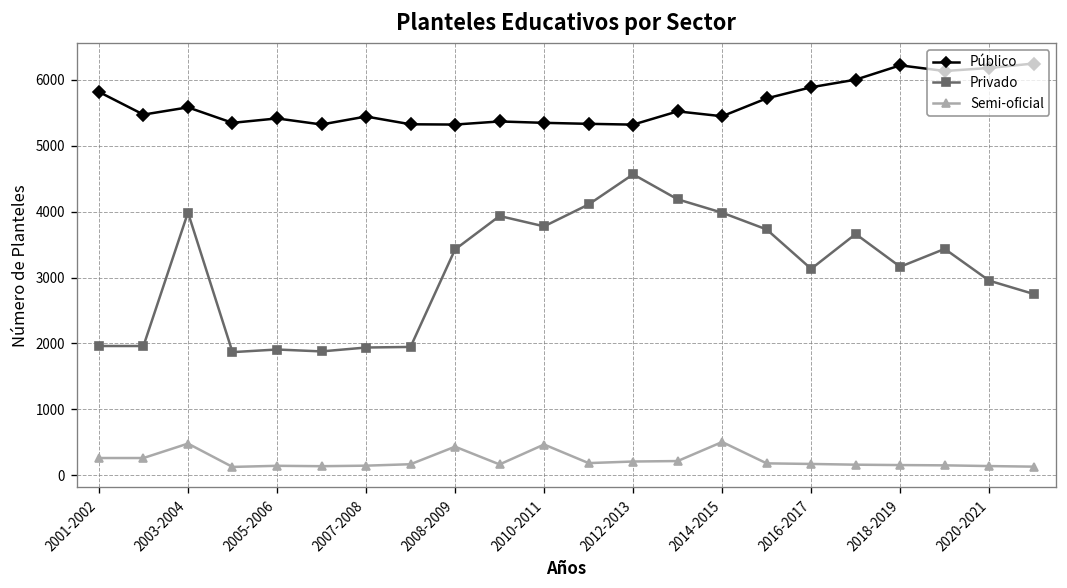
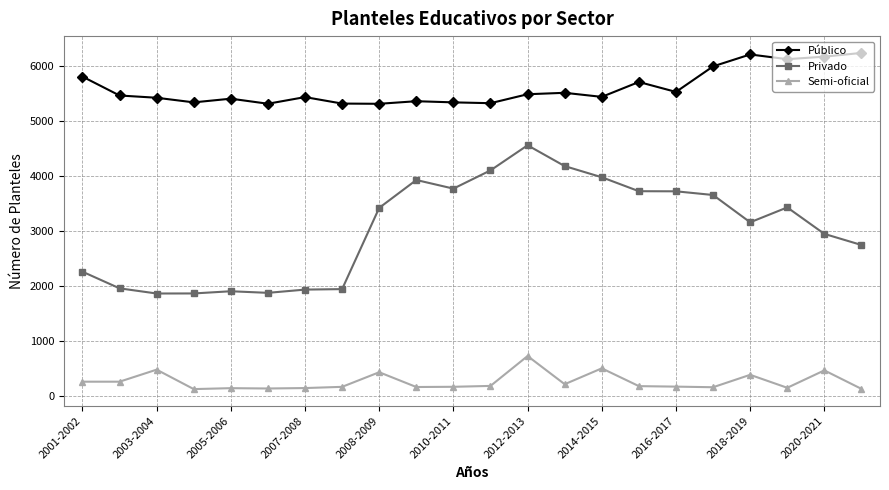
  {
    "Público": {
      "2001-2002": 5800,
-     "2003-2004": 5600,
+     "2003-2004": 5400,
      "2005-2006": 5400,
      "2008-2009": 5300,
      "2010-2011": 5300,
-     "2012-2013": 5300,
+     "2012-2013": 5500,
      "2014-2015": 5400,
-     "2016-2017": 5900,
+     "2016-2017": 5500,
      "2018-2019": 6200
    },
    "Privado": {
-     "2001-2002": 2000,
-     "2003-2004": 4000,
+     "2001-2002": 2300,
+     "2003-2004": 1900,
      "2005-2006": 1900,
      "2008-2009": 3400,
      "2010-2011": 3800,
      "2012-2013": 4600,
      "2014-2015": 4000,
-     "2016-2017": 3100,
+     "2016-2017": 3700,
      "2018-2019": 3200,
      "2020-2021": 3000
    },
    "Semi-oficial": {
      "2001-2002": 300,
      "2003-2004": 500,
      "2005-2006": 100,
      "2008-2009": 400,
-     "2010-2011": 500,
-     "2012-2013": 200,
+     "2010-2011": 200,
+     "2012-2013": 700,
      "2014-2015": 500,
      "2016-2017": 200,
-     "2018-2019": 200,
-     "2020-2021": 100
+     "2018-2019": 400,
+     "2020-2021": 500
    }
  }
